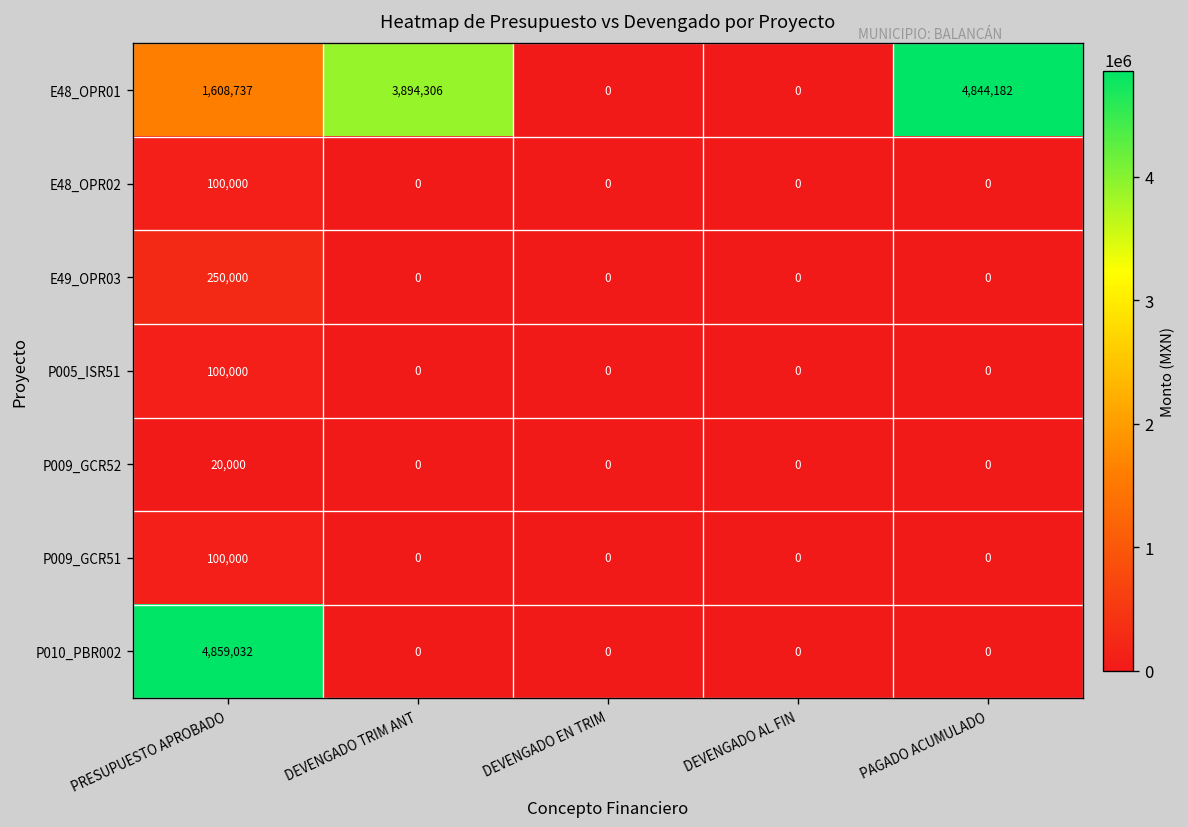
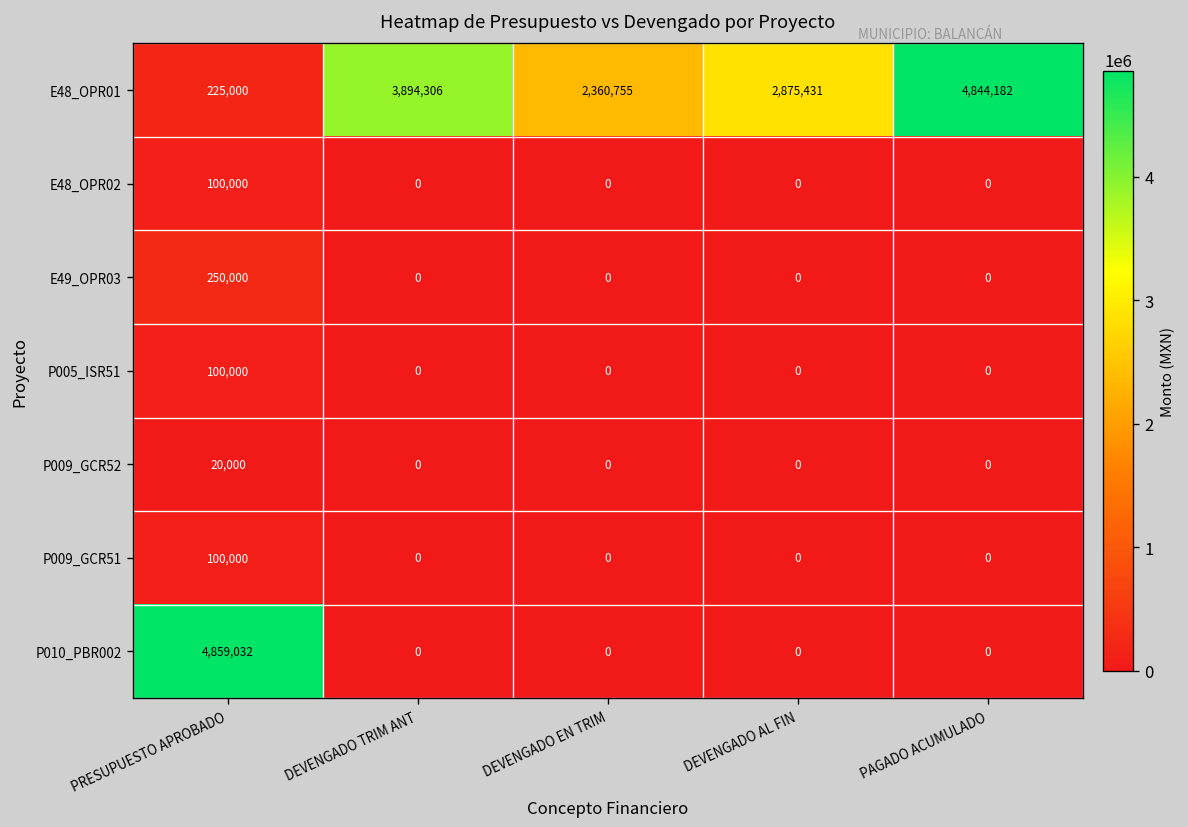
  {
    "E48_OPR01": {
-     "PRESUPUESTO APROBADO": "1,608,737",
+     "PRESUPUESTO APROBADO": "225,000",
      "DEVENGADO TRIM ANT": "3,894,306",
-     "DEVENGADO EN TRIM": "0",
-     "DEVENGADO AL FIN": "0",
+     "DEVENGADO EN TRIM": "2,360,755",
+     "DEVENGADO AL FIN": "2,875,431",
      "PAGADO ACUMULADO": "4,844,182"
    },
    "E48_OPR02": {
      "PRESUPUESTO APROBADO": "100,000",
      "DEVENGADO TRIM ANT": "0",
      "DEVENGADO EN TRIM": "0",
      "DEVENGADO AL FIN": "0",
      "PAGADO ACUMULADO": "0"
    },
    "E49_OPR03": {
      "PRESUPUESTO APROBADO": "250,000",
      "DEVENGADO TRIM ANT": "0",
      "DEVENGADO EN TRIM": "0",
      "DEVENGADO AL FIN": "0",
      "PAGADO ACUMULADO": "0"
    },
    "P005_ISR51": {
      "PRESUPUESTO APROBADO": "100,000",
      "DEVENGADO TRIM ANT": "0",
      "DEVENGADO EN TRIM": "0",
      "DEVENGADO AL FIN": "0",
      "PAGADO ACUMULADO": "0"
    },
    "P009_GCR52": {
      "PRESUPUESTO APROBADO": "20,000",
      "DEVENGADO TRIM ANT": "0",
      "DEVENGADO EN TRIM": "0",
      "DEVENGADO AL FIN": "0",
      "PAGADO ACUMULADO": "0"
    },
    "P009_GCR51": {
      "PRESUPUESTO APROBADO": "100,000",
      "DEVENGADO TRIM ANT": "0",
      "DEVENGADO EN TRIM": "0",
      "DEVENGADO AL FIN": "0",
      "PAGADO ACUMULADO": "0"
    },
    "P010_PBR002": {
      "PRESUPUESTO APROBADO": "4,859,032",
      "DEVENGADO TRIM ANT": "0",
      "DEVENGADO EN TRIM": "0",
      "DEVENGADO AL FIN": "0",
      "PAGADO ACUMULADO": "0"
    }
  }
